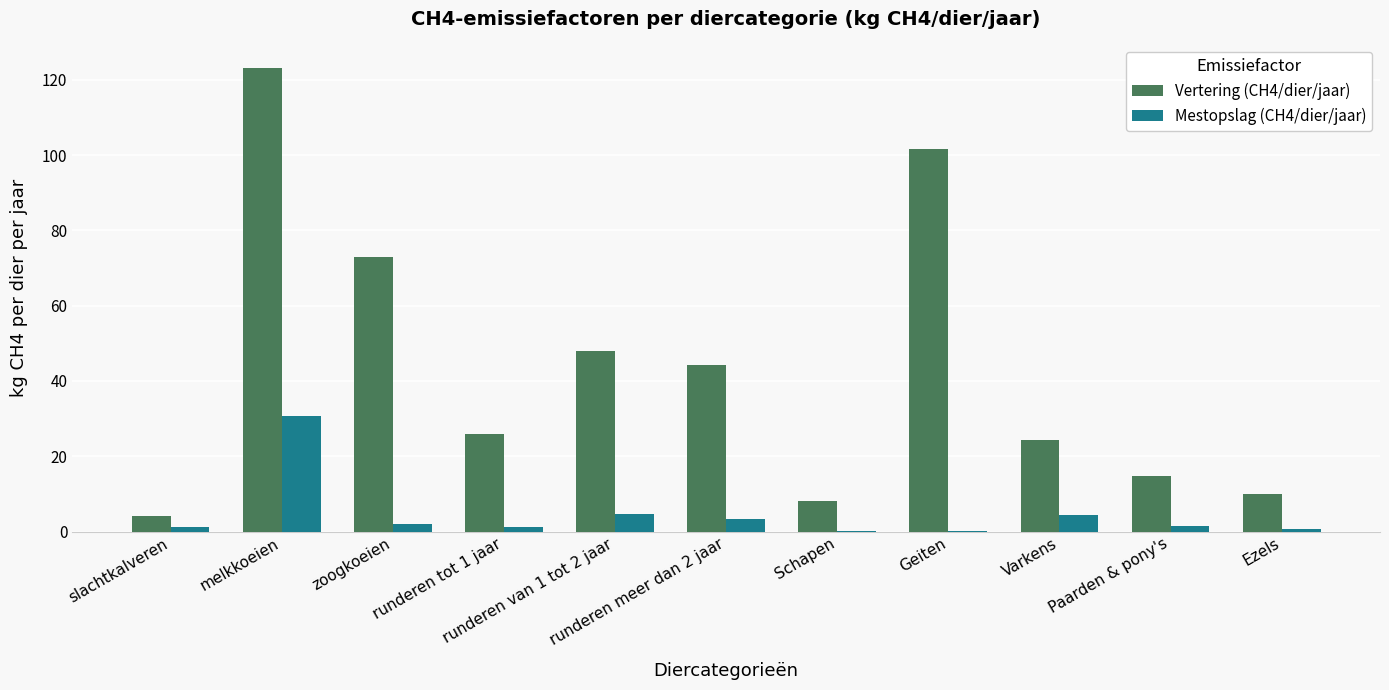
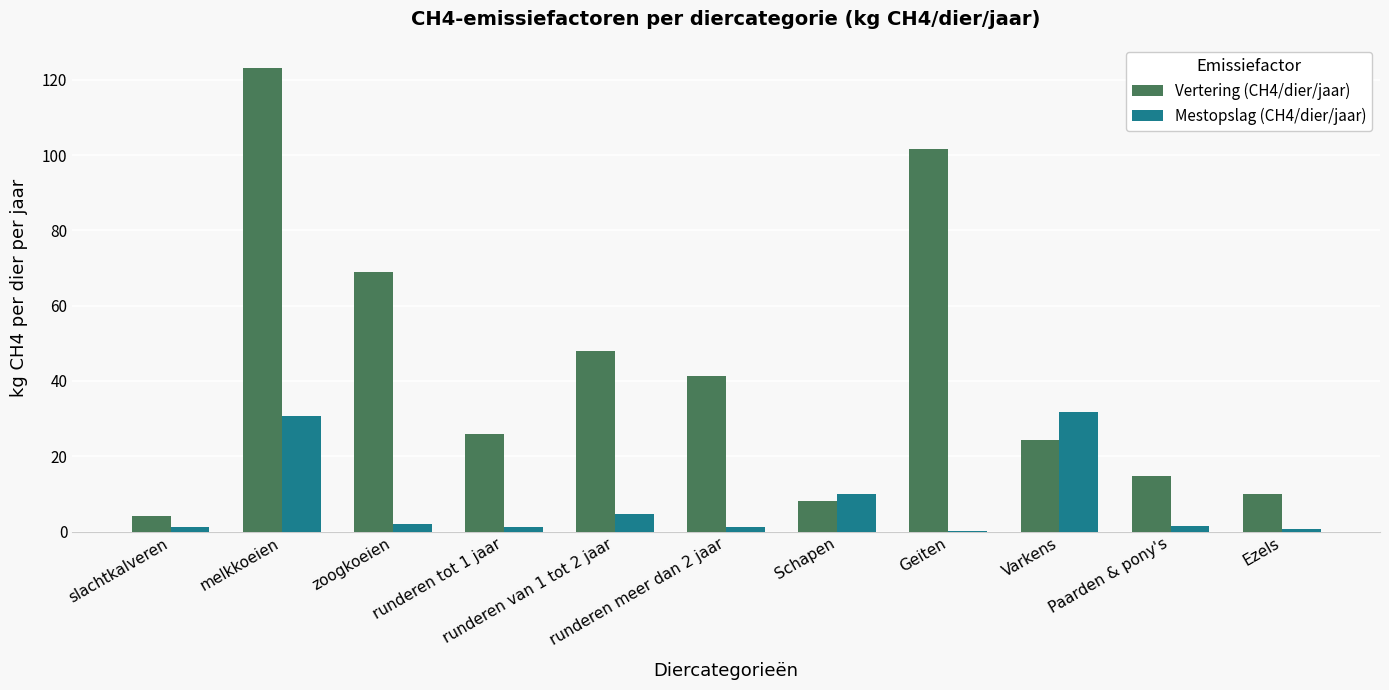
  {
    "Vertering (CH4/dier/jaar)": {
      "slachtkalveren": 4,
      "melkkoeien": 123,
-     "zoogkoeien": 73,
+     "zoogkoeien": 69,
      "runderen tot 1 jaar": 26,
      "runderen van 1 tot 2 jaar": 48,
-     "runderen meer dan 2 jaar": 44,
+     "runderen meer dan 2 jaar": 41,
      "Schapen": 8,
      "Geiten": 102,
      "Varkens": 24,
      "Paarden & pony's": 15,
      "Ezels": 10
    },
    "Mestopslag (CH4/dier/jaar)": {
      "slachtkalveren": 1,
      "melkkoeien": 31,
      "zoogkoeien": 2,
      "runderen tot 1 jaar": 1,
      "runderen van 1 tot 2 jaar": 5,
-     "runderen meer dan 2 jaar": 3,
-     "Schapen": 0,
-     "Varkens": 5,
+     "runderen meer dan 2 jaar": 1,
+     "Schapen": 10,
+     "Varkens": 32,
      "Paarden & pony's": 2,
      "Ezels": 1
    }
  }
